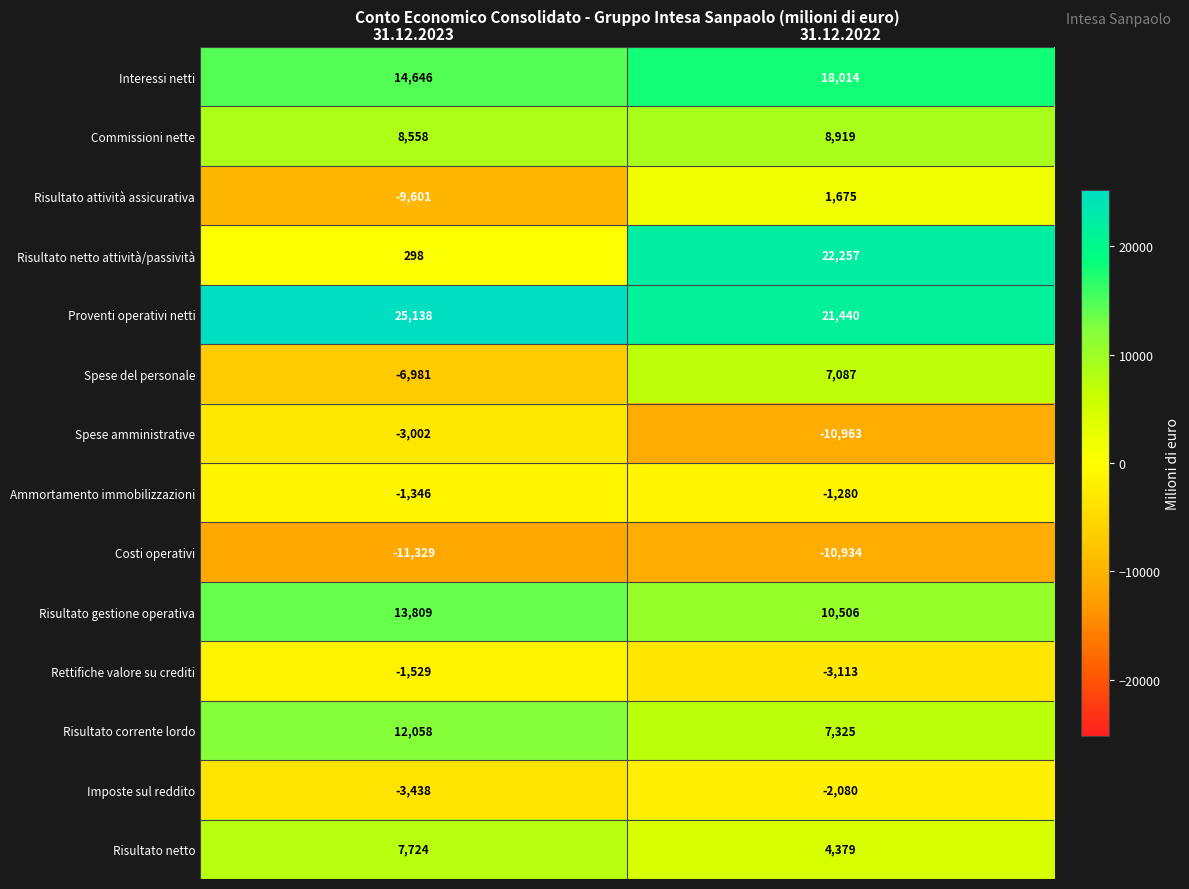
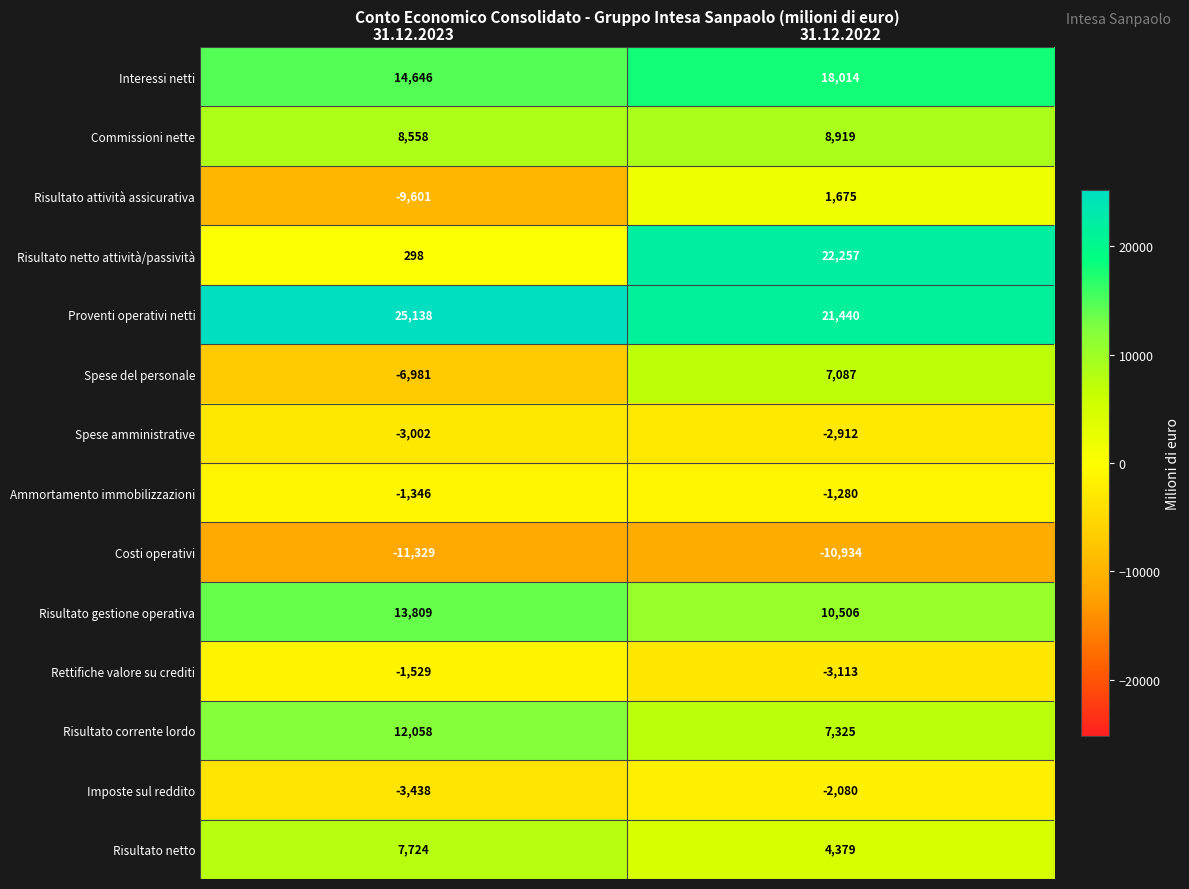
  {
    "Interessi netti": {
      "31.12.2023": "14,646",
      "31.12.2022": "18,014"
    },
    "Commissioni nette": {
      "31.12.2023": "8,558",
      "31.12.2022": "8,919"
    },
    "Risultato attività assicurativa": {
      "31.12.2023": "-9,601",
      "31.12.2022": "1,675"
    },
    "Risultato netto attività/passività": {
      "31.12.2023": "298",
      "31.12.2022": "22,257"
    },
    "Proventi operativi netti": {
      "31.12.2023": "25,138",
      "31.12.2022": "21,440"
    },
    "Spese del personale": {
      "31.12.2023": "-6,981",
      "31.12.2022": "7,087"
    },
    "Spese amministrative": {
      "31.12.2023": "-3,002",
-     "31.12.2022": "-10,963"
+     "31.12.2022": "-2,912"
    },
    "Ammortamento immobilizzazioni": {
      "31.12.2023": "-1,346",
      "31.12.2022": "-1,280"
    },
    "Costi operativi": {
      "31.12.2023": "-11,329",
      "31.12.2022": "-10,934"
    },
    "Risultato gestione operativa": {
      "31.12.2023": "13,809",
      "31.12.2022": "10,506"
    },
    "Rettifiche valore su crediti": {
      "31.12.2023": "-1,529",
      "31.12.2022": "-3,113"
    },
    "Risultato corrente lordo": {
      "31.12.2023": "12,058",
      "31.12.2022": "7,325"
    },
    "Imposte sul reddito": {
      "31.12.2023": "-3,438",
      "31.12.2022": "-2,080"
    },
    "Risultato netto": {
      "31.12.2023": "7,724",
      "31.12.2022": "4,379"
    }
  }
